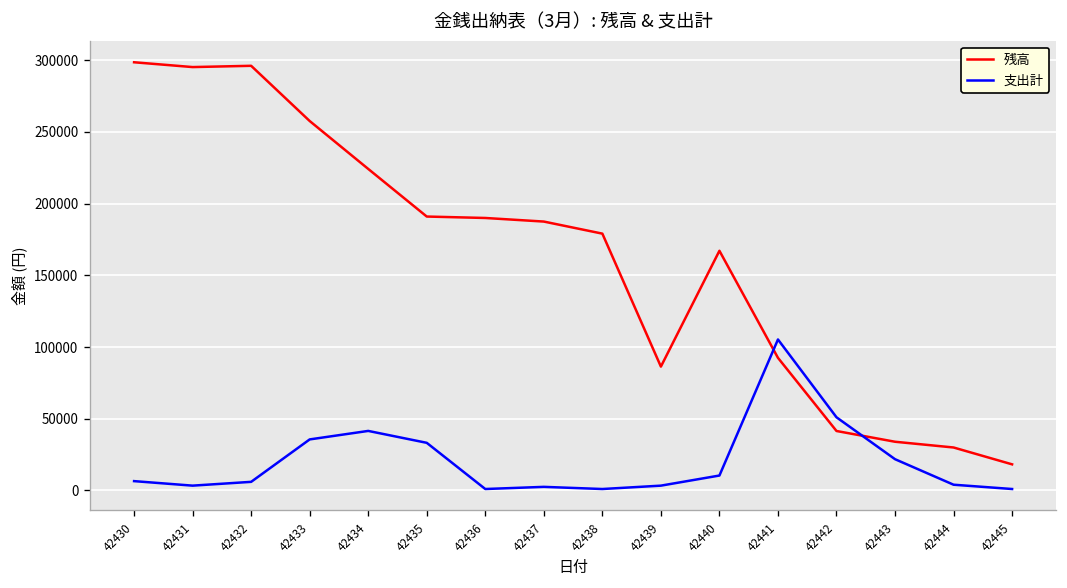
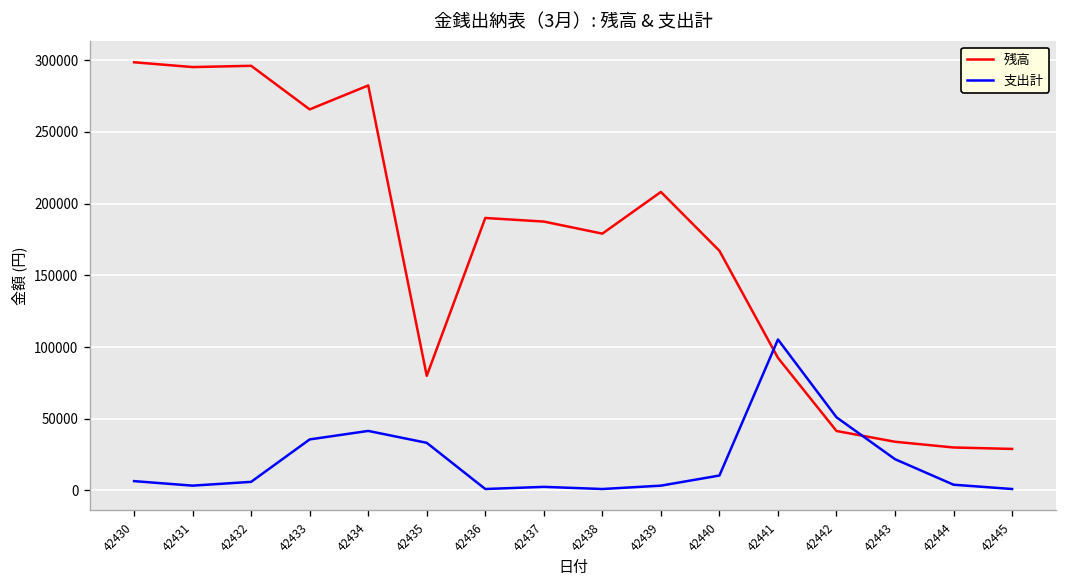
  {
    "残高": {
      "42430": 299000,
      "42431": 295000,
      "42432": 296000,
-     "42433": 258000,
-     "42434": 224000,
-     "42435": 191000,
+     "42433": 266000,
+     "42434": 282000,
+     "42435": 80000,
      "42436": 190000,
      "42437": 187000,
      "42438": 179000,
-     "42439": 86000,
+     "42439": 208000,
      "42440": 167000,
      "42441": 92000,
      "42442": 41000,
      "42443": 34000,
      "42444": 30000,
-     "42445": 18000
+     "42445": 29000
    },
    "支出計": {
      "42430": 7000,
      "42431": 3000,
      "42432": 6000,
      "42433": 36000,
      "42434": 42000,
      "42435": 33000,
      "42436": 1000,
      "42437": 3000,
      "42438": 1000,
      "42439": 3000,
      "42440": 10000,
      "42441": 105000,
      "42442": 51000,
      "42443": 22000,
      "42444": 4000,
      "42445": 1000
    }
  }
